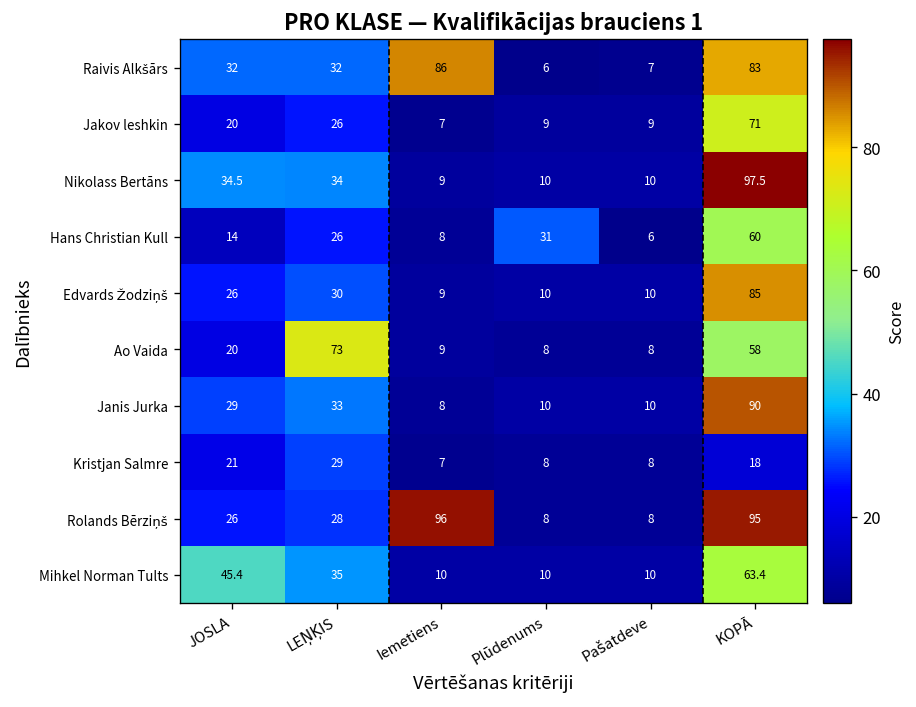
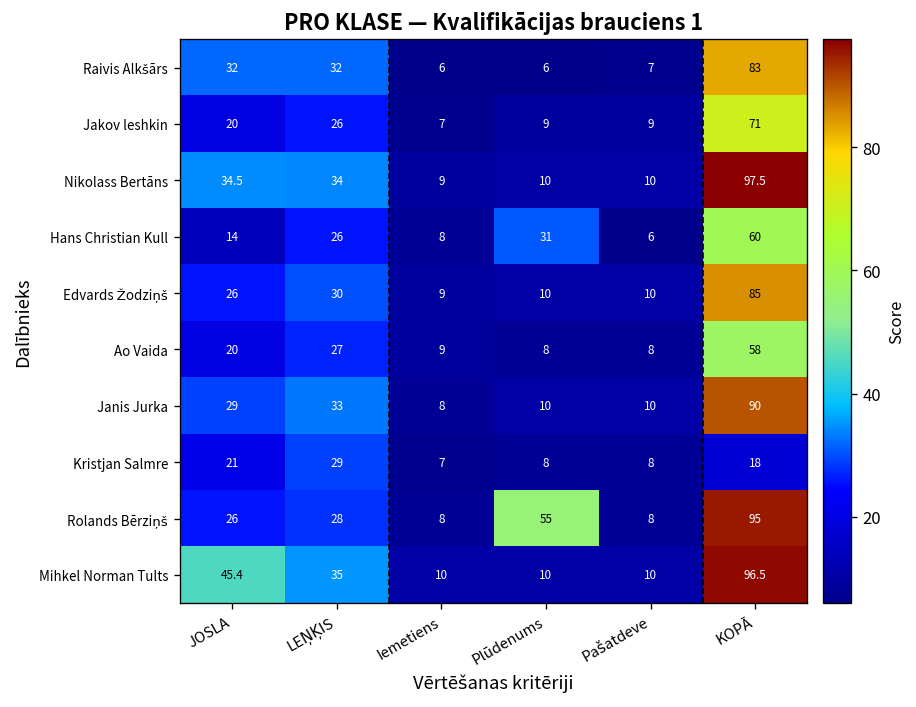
  {
    "Raivis Alkšārs": {
      "JOSLA": 32,
      "LEŅĶIS": 32,
-     "Iemetiens": 86,
+     "Iemetiens": 6,
      "Plūdenums": 6,
      "Pašatdeve": 7,
      "KOPĀ": 83
    },
    "Jakov leshkin": {
      "JOSLA": 20,
      "LEŅĶIS": 26,
      "Iemetiens": 7,
      "Plūdenums": 9,
      "Pašatdeve": 9,
      "KOPĀ": 71
    },
    "Nikolass Bertāns": {
      "JOSLA": 34.5,
      "LEŅĶIS": 34,
      "Iemetiens": 9,
      "Plūdenums": 10,
      "Pašatdeve": 10,
      "KOPĀ": 97.5
    },
    "Hans Christian Kull": {
      "JOSLA": 14,
      "LEŅĶIS": 26,
      "Iemetiens": 8,
      "Plūdenums": 31,
      "Pašatdeve": 6,
      "KOPĀ": 60
    },
    "Edvards Žodziņš": {
      "JOSLA": 26,
      "LEŅĶIS": 30,
      "Iemetiens": 9,
      "Plūdenums": 10,
      "Pašatdeve": 10,
      "KOPĀ": 85
    },
    "Ao Vaida": {
      "JOSLA": 20,
-     "LEŅĶIS": 73,
+     "LEŅĶIS": 27,
      "Iemetiens": 9,
      "Plūdenums": 8,
      "Pašatdeve": 8,
      "KOPĀ": 58
    },
    "Janis Jurka": {
      "JOSLA": 29,
      "LEŅĶIS": 33,
      "Iemetiens": 8,
      "Plūdenums": 10,
      "Pašatdeve": 10,
      "KOPĀ": 90
    },
    "Kristjan Salmre": {
      "JOSLA": 21,
      "LEŅĶIS": 29,
      "Iemetiens": 7,
      "Plūdenums": 8,
      "Pašatdeve": 8,
      "KOPĀ": 18
    },
    "Rolands Bērziņš": {
      "JOSLA": 26,
      "LEŅĶIS": 28,
-     "Iemetiens": 96,
-     "Plūdenums": 8,
+     "Iemetiens": 8,
+     "Plūdenums": 55,
      "Pašatdeve": 8,
      "KOPĀ": 95
    },
    "Mihkel Norman Tults": {
      "JOSLA": 45.4,
      "LEŅĶIS": 35,
      "Iemetiens": 10,
      "Plūdenums": 10,
      "Pašatdeve": 10,
-     "KOPĀ": 63.4
+     "KOPĀ": 96.5
    }
  }
